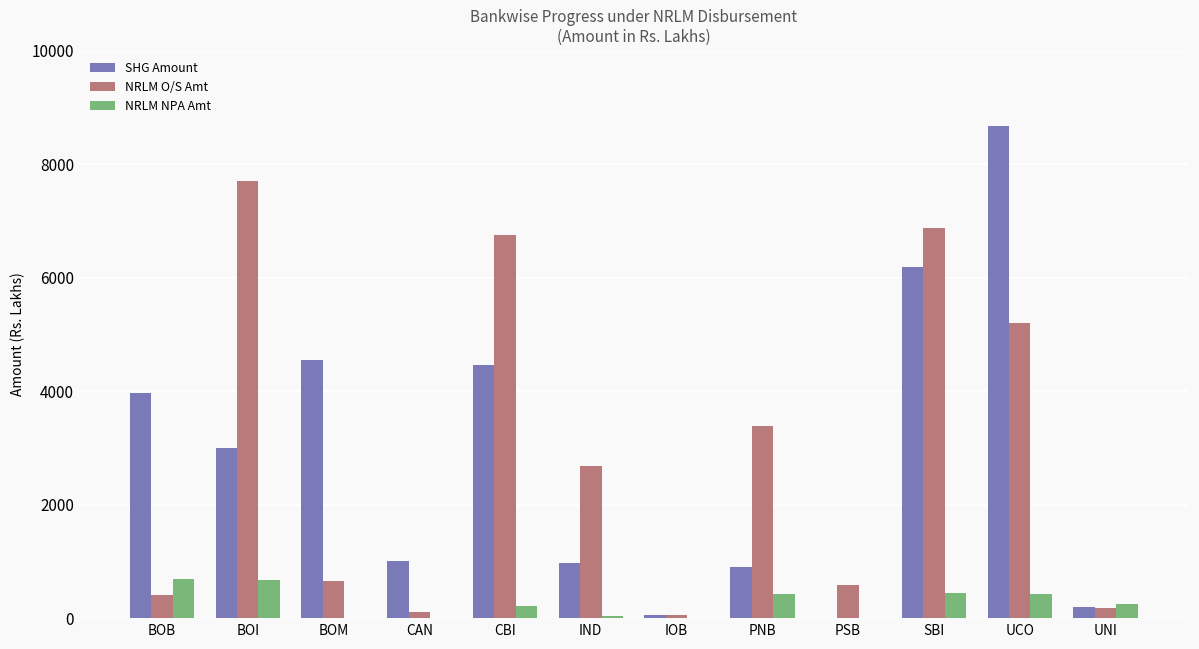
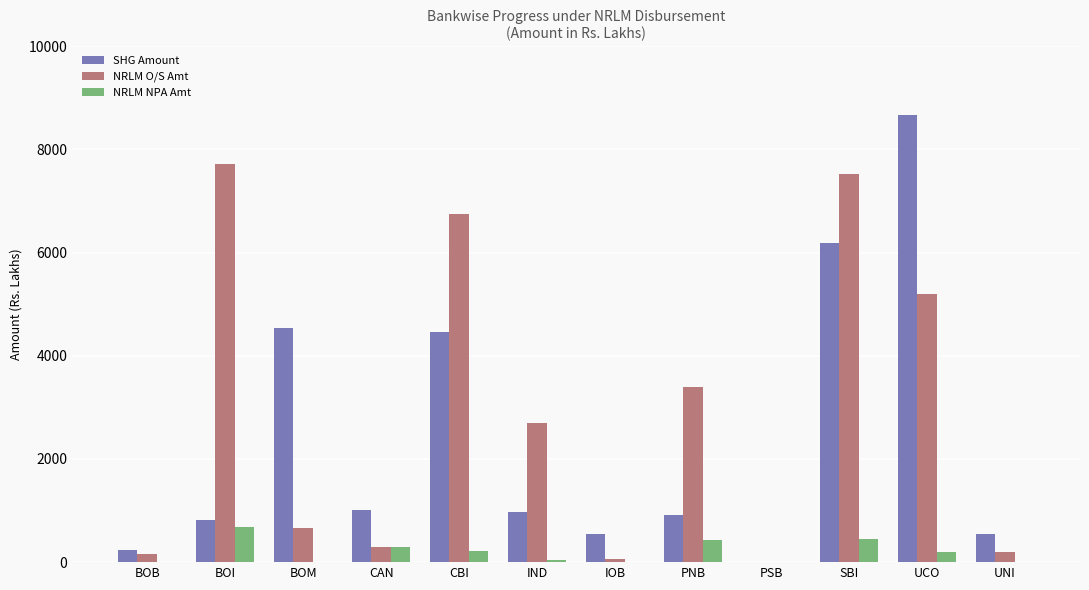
  {
    "SHG Amount": {
-     "BOB": 4000,
-     "BOI": 3000,
+     "BOB": 200,
+     "BOI": 800,
      "BOM": 4500,
      "CAN": 1000,
      "CBI": 4500,
      "IND": 1000,
-     "IOB": 100,
+     "IOB": 500,
      "PNB": 900,
      "PSB": 0,
      "SBI": 6200,
      "UCO": 8700,
-     "UNI": 200
+     "UNI": 500
    },
    "NRLM O/S Amt": {
-     "BOB": 400,
+     "BOB": 200,
      "BOI": 7700,
      "BOM": 700,
-     "CAN": 100,
+     "CAN": 300,
      "CBI": 6800,
      "IND": 2700,
      "IOB": 100,
      "PNB": 3400,
-     "PSB": 600,
-     "SBI": 6900,
+     "PSB": 0,
+     "SBI": 7500,
      "UCO": 5200,
      "UNI": 200
    },
    "NRLM NPA Amt": {
-     "BOB": 700,
+     "BOB": 0,
      "BOI": 700,
      "BOM": 0,
-     "CAN": 0,
+     "CAN": 300,
      "CBI": 200,
      "IOB": 0,
      "PNB": 400,
      "PSB": 0,
      "SBI": 500,
-     "UCO": 400,
-     "UNI": 300
+     "UCO": 200,
+     "UNI": 0
    }
  }
